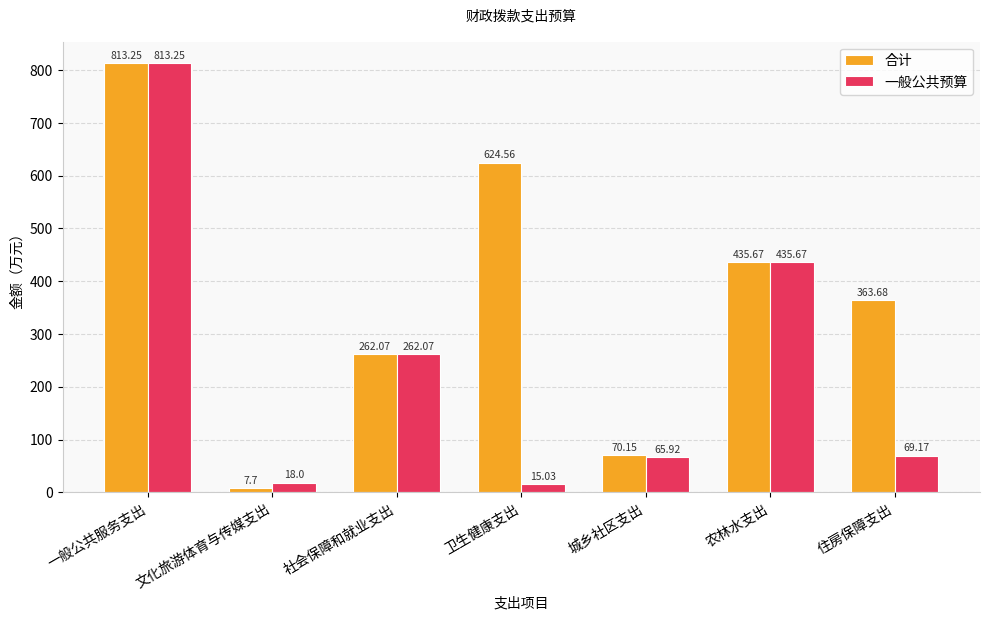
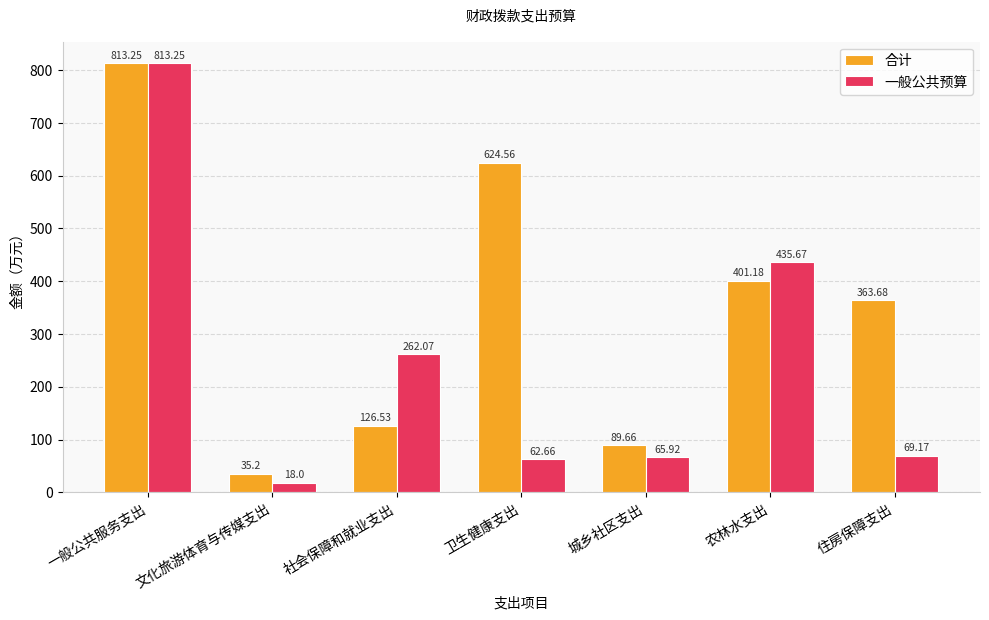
  {
    "合计": {
      "一般公共服务支出": 813.25,
-     "文化旅游体育与传媒支出": 7.7,
-     "社会保障和就业支出": 262.07,
+     "文化旅游体育与传媒支出": 35.2,
+     "社会保障和就业支出": 126.53,
      "卫生健康支出": 624.56,
-     "城乡社区支出": 70.15,
-     "农林水支出": 435.67,
+     "城乡社区支出": 89.66,
+     "农林水支出": 401.18,
      "住房保障支出": 363.68
    },
    "一般公共预算": {
      "一般公共服务支出": 813.25,
      "文化旅游体育与传媒支出": 18.0,
      "社会保障和就业支出": 262.07,
-     "卫生健康支出": 15.03,
+     "卫生健康支出": 62.66,
      "城乡社区支出": 65.92,
      "农林水支出": 435.67,
      "住房保障支出": 69.17
    }
  }
